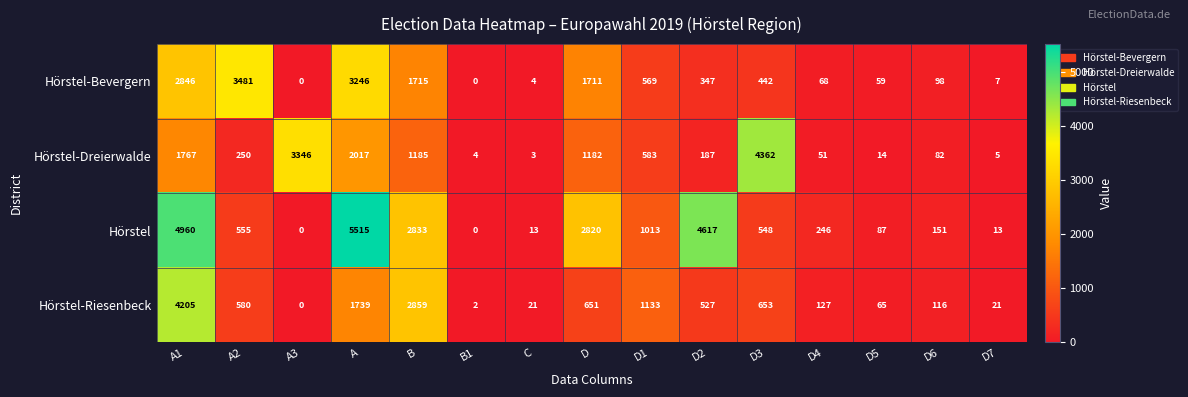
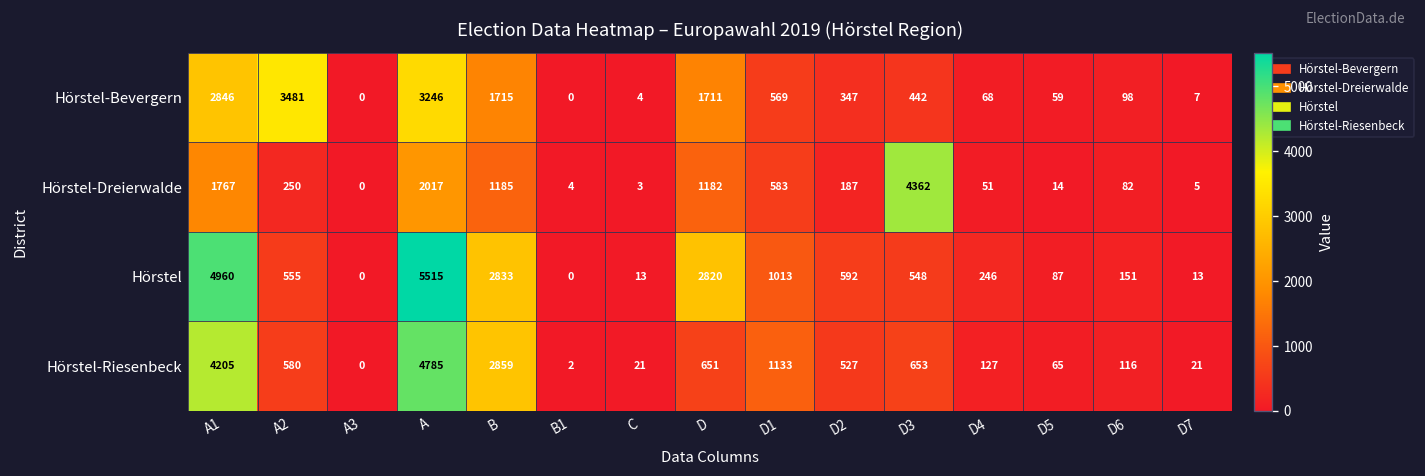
  {
    "Hörstel-Bevergern": {
      "A1": 2846,
      "A2": 3481,
      "A3": 0,
      "A": 3246,
      "B": 1715,
      "B1": 0,
      "C": 4,
      "D": 1711,
      "D1": 569,
      "D2": 347,
      "D3": 442,
      "D4": 68,
      "D5": 59,
      "D6": 98,
      "D7": 7
    },
    "Hörstel-Dreierwalde": {
      "A1": 1767,
      "A2": 250,
-     "A3": 3346,
+     "A3": 0,
      "A": 2017,
      "B": 1185,
      "B1": 4,
      "C": 3,
      "D": 1182,
      "D1": 583,
      "D2": 187,
      "D3": 4362,
      "D4": 51,
      "D5": 14,
      "D6": 82,
      "D7": 5
    },
    "Hörstel": {
      "A1": 4960,
      "A2": 555,
      "A3": 0,
      "A": 5515,
      "B": 2833,
      "B1": 0,
      "C": 13,
      "D": 2820,
      "D1": 1013,
-     "D2": 4617,
+     "D2": 592,
      "D3": 548,
      "D4": 246,
      "D5": 87,
      "D6": 151,
      "D7": 13
    },
    "Hörstel-Riesenbeck": {
      "A1": 4205,
      "A2": 580,
      "A3": 0,
-     "A": 1739,
+     "A": 4785,
      "B": 2859,
      "B1": 2,
      "C": 21,
      "D": 651,
      "D1": 1133,
      "D2": 527,
      "D3": 653,
      "D4": 127,
      "D5": 65,
      "D6": 116,
      "D7": 21
    }
  }
